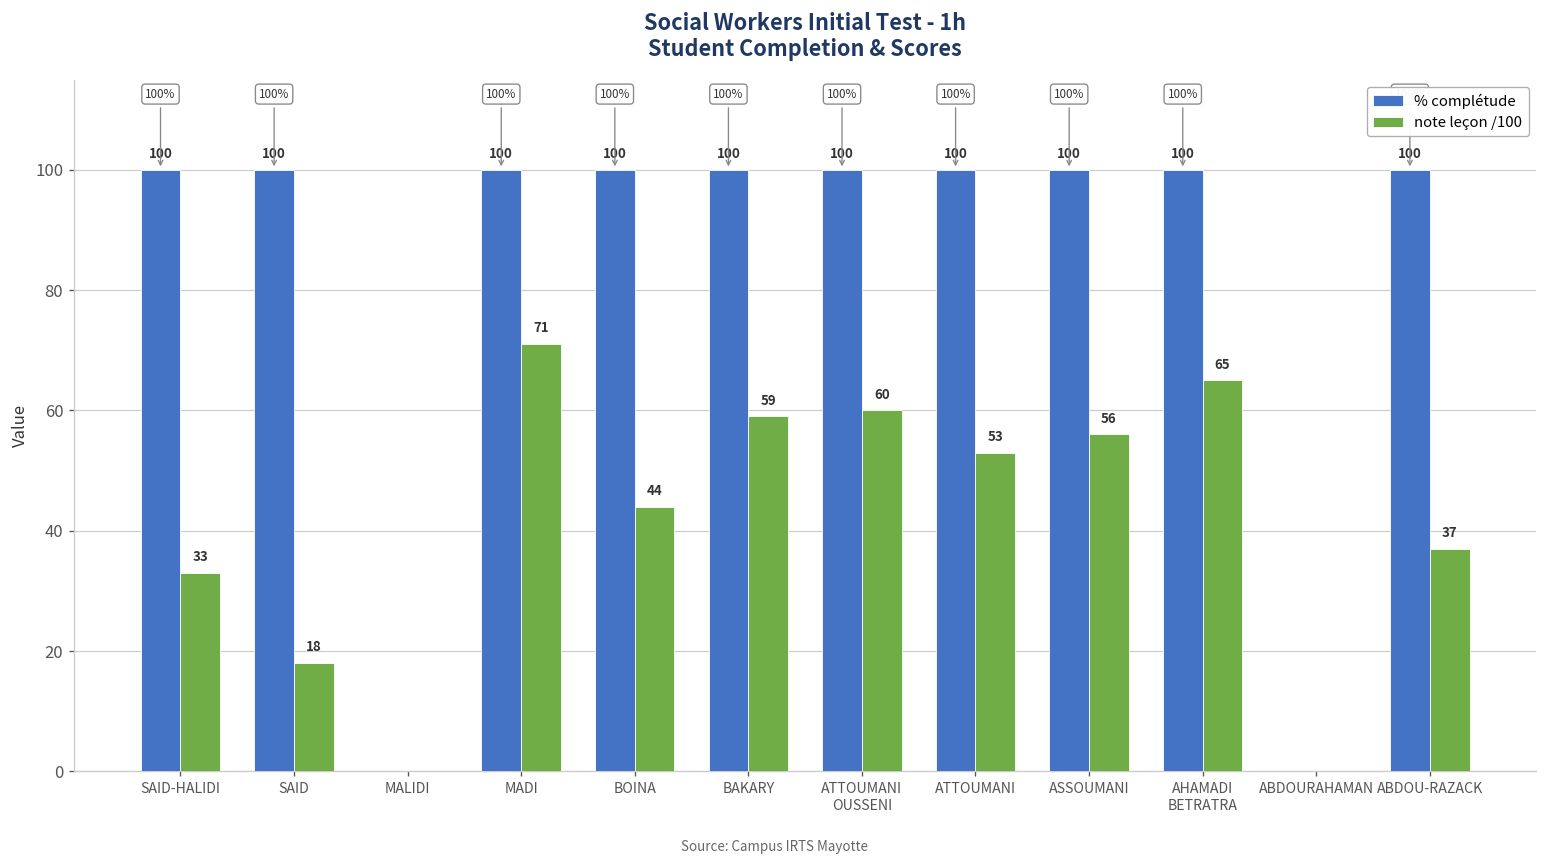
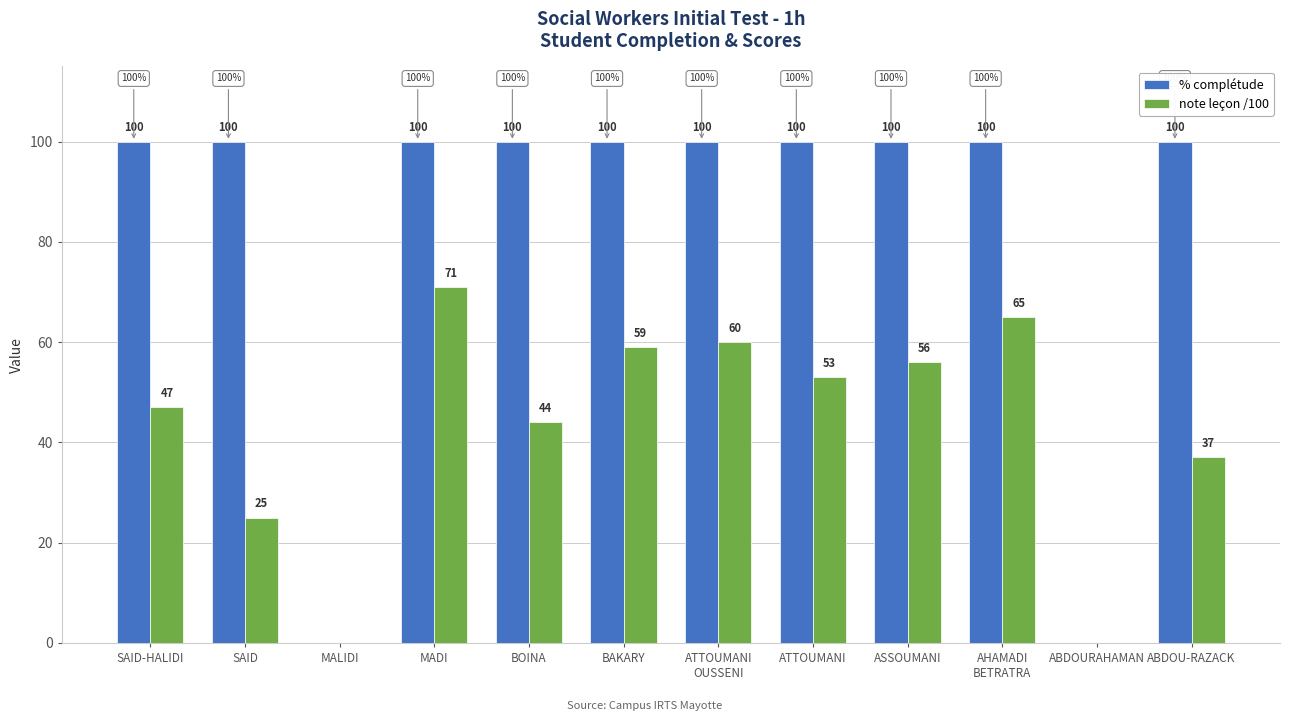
  {
    "% complétude": {
      "MALIDI": 0,
      "ABDOURAHAMAN": 0
    },
    "note leçon /100": {
-     "SAID-HALIDI": 33,
-     "SAID": 18,
+     "SAID-HALIDI": 47,
+     "SAID": 25,
      "MADI": 71,
      "BOINA": 44,
      "BAKARY": 59,
      "ATTOUMANI OUSSENI": 60,
      "ATTOUMANI": 53,
      "ASSOUMANI": 56,
      "AHAMADI BETRATRA": 65,
      "ABDOU-RAZACK": 37
    }
  }
